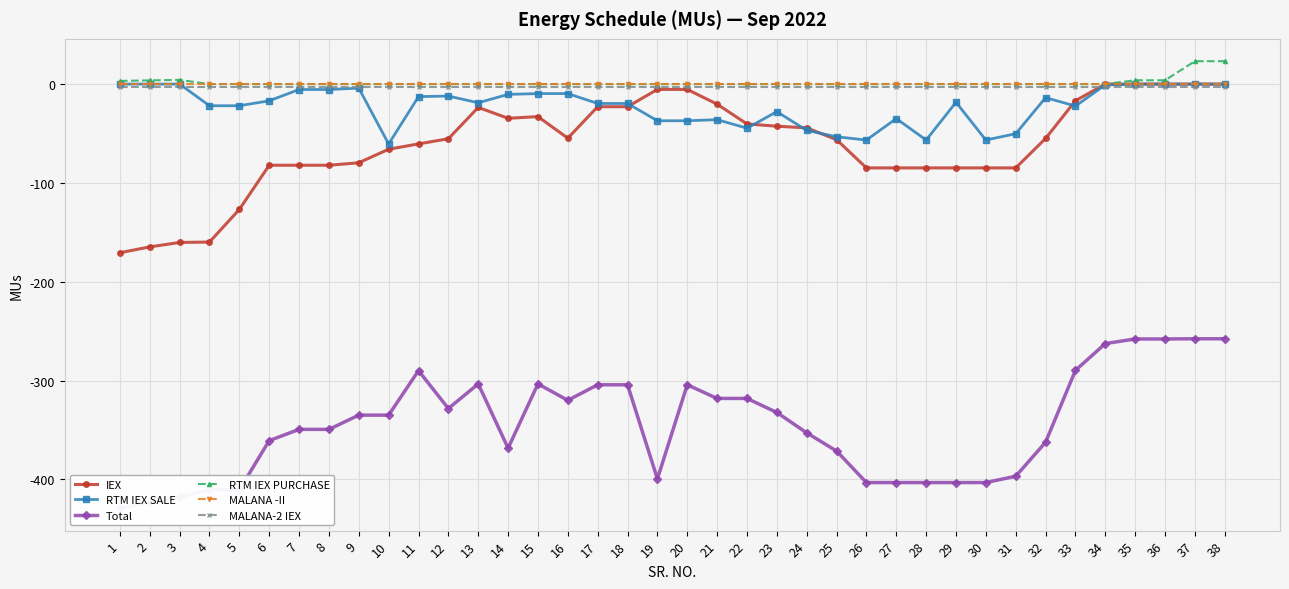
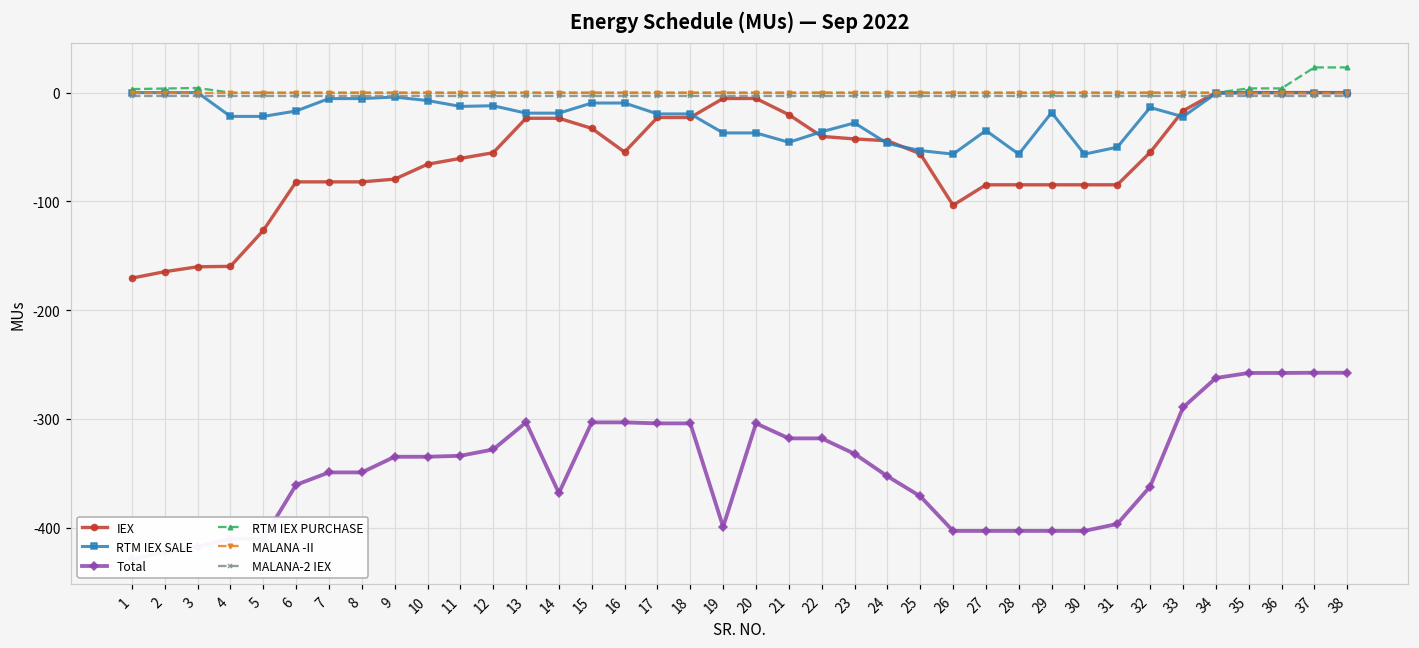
  {
    "IEX": {
      "1": -170,
      "2": -160,
      "3": -160,
      "4": -160,
      "5": -130,
      "6": -80,
      "7": -80,
      "8": -80,
      "9": -80,
      "10": -70,
      "11": -60,
      "12": -60,
      "13": -20,
-     "14": -30,
+     "14": -20,
      "15": -30,
      "16": -50,
      "17": -20,
      "18": -20,
      "21": -20,
      "22": -40,
      "23": -40,
      "25": -60,
-     "26": -80,
+     "26": -100,
      "27": -80,
      "28": -80,
      "29": -80,
      "30": -80,
      "31": -80,
      "32": -60,
      "33": -20
    },
    "RTM IEX SALE": {
      "4": -20,
      "5": -20,
      "6": -20,
-     "10": -60,
+     "10": -10,
      "11": -10,
      "12": -10,
      "13": -20,
-     "14": -10,
+     "14": -20,
      "15": -10,
      "16": -10,
      "17": -20,
      "18": -20,
      "19": -40,
      "20": -40,
-     "21": -40,
-     "22": -45,
+     "21": -50,
+     "22": -36,
      "23": -30,
      "25": -50,
      "26": -60,
      "27": -30,
      "28": -60,
      "29": -20,
      "30": -60,
      "31": -50,
      "32": -10,
      "33": -20
    },
    "Total": {
      "6": -360,
      "7": -350,
      "8": -350,
      "9": -330,
      "10": -330,
-     "11": -290,
+     "11": -330,
      "12": -330,
      "13": -300,
      "14": -370,
      "15": -300,
-     "16": -320,
+     "16": -300,
      "17": -300,
      "18": -300,
      "19": -400,
      "20": -300,
      "21": -320,
      "22": -320,
      "23": -330,
      "24": -350,
      "25": -370,
      "26": -400,
      "27": -400,
      "28": -400,
      "29": -400,
      "30": -400,
      "31": -400,
      "32": -360,
      "33": -290,
      "34": -260,
      "35": -260,
      "36": -260,
      "37": -260,
      "38": -260
    },
    "RTM IEX PURCHASE": {
      "1": 0,
      "2": 0,
      "3": 0,
      "35": 0,
      "36": 0,
      "37": 20,
      "38": 20
    },
    "MALANA-2 IEX": {
      "1": 0,
      "2": 0,
      "3": 0,
      "4": 0,
      "5": 0,
      "6": 0,
      "10": 0,
      "11": 0,
      "12": 0,
      "13": 0,
      "14": 0,
      "15": 0,
      "16": 0,
      "17": 0,
      "18": 0,
      "21": 0,
      "22": 0,
      "23": 0,
      "24": 0,
      "25": 0,
      "26": 0,
      "27": 0,
      "28": 0,
      "29": 0,
      "30": 0,
      "31": 0,
      "32": 0,
      "33": 0,
      "35": 0,
      "36": 0,
      "37": 0,
      "38": 0
    }
  }
